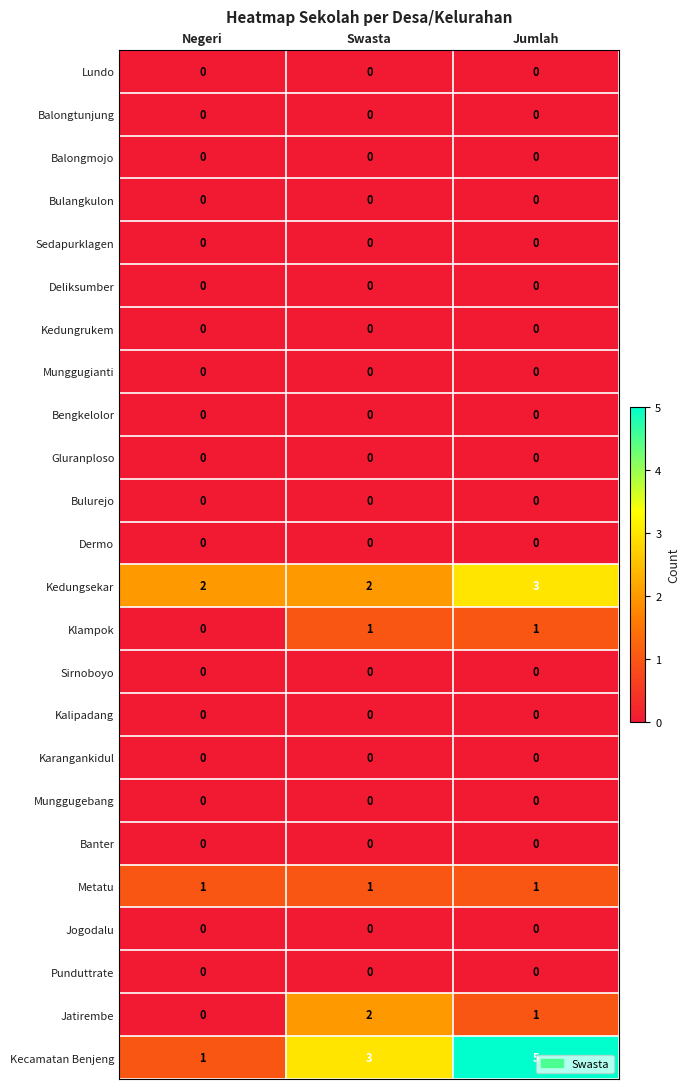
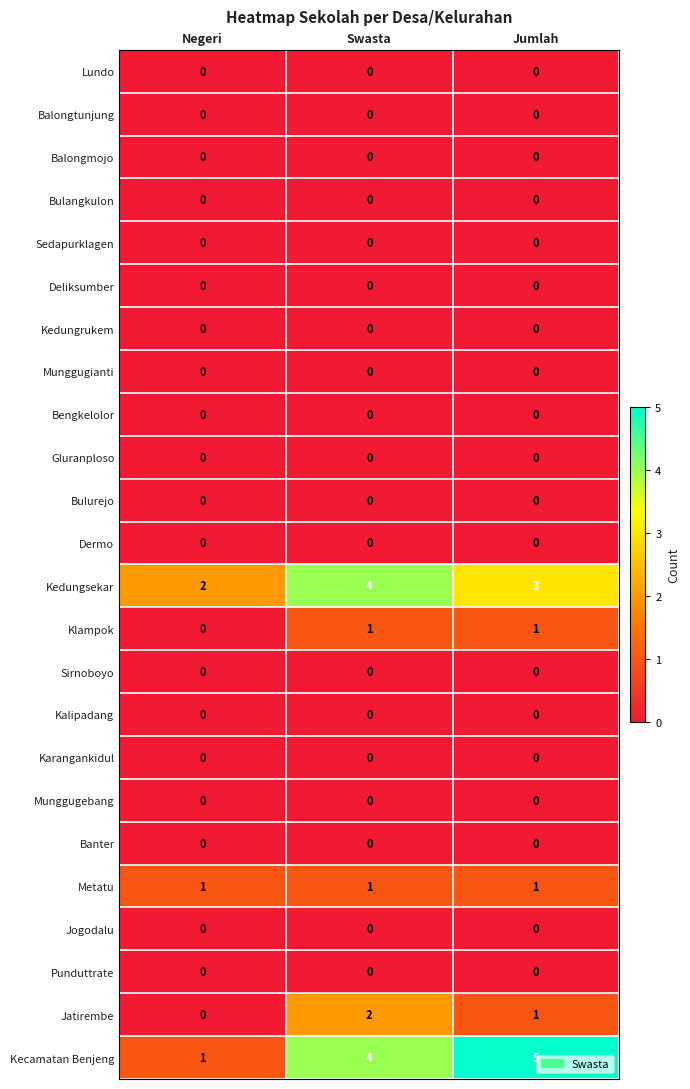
  {
    "Lundo": {
      "Negeri": 0,
      "Swasta": 0,
      "Jumlah": 0
    },
    "Balongtunjung": {
      "Negeri": 0,
      "Swasta": 0,
      "Jumlah": 0
    },
    "Balongmojo": {
      "Negeri": 0,
      "Swasta": 0,
      "Jumlah": 0
    },
    "Bulangkulon": {
      "Negeri": 0,
      "Swasta": 0,
      "Jumlah": 0
    },
    "Sedapurklagen": {
      "Negeri": 0,
      "Swasta": 0,
      "Jumlah": 0
    },
    "Deliksumber": {
      "Negeri": 0,
      "Swasta": 0,
      "Jumlah": 0
    },
    "Kedungrukem": {
      "Negeri": 0,
      "Swasta": 0,
      "Jumlah": 0
    },
    "Munggugianti": {
      "Negeri": 0,
      "Swasta": 0,
      "Jumlah": 0
    },
    "Bengkelolor": {
      "Negeri": 0,
      "Swasta": 0,
      "Jumlah": 0
    },
    "Gluranploso": {
      "Negeri": 0,
      "Swasta": 0,
      "Jumlah": 0
    },
    "Bulurejo": {
      "Negeri": 0,
      "Swasta": 0,
      "Jumlah": 0
    },
    "Dermo": {
      "Negeri": 0,
      "Swasta": 0,
      "Jumlah": 0
    },
    "Kedungsekar": {
      "Negeri": 2,
-     "Swasta": 2,
+     "Swasta": 4,
      "Jumlah": 3
    },
    "Klampok": {
      "Negeri": 0,
      "Swasta": 1,
      "Jumlah": 1
    },
    "Sirnoboyo": {
      "Negeri": 0,
      "Swasta": 0,
      "Jumlah": 0
    },
    "Kalipadang": {
      "Negeri": 0,
      "Swasta": 0,
      "Jumlah": 0
    },
    "Karangankidul": {
      "Negeri": 0,
      "Swasta": 0,
      "Jumlah": 0
    },
    "Munggugebang": {
      "Negeri": 0,
      "Swasta": 0,
      "Jumlah": 0
    },
    "Banter": {
      "Negeri": 0,
      "Swasta": 0,
      "Jumlah": 0
    },
    "Metatu": {
      "Negeri": 1,
      "Swasta": 1,
      "Jumlah": 1
    },
    "Jogodalu": {
      "Negeri": 0,
      "Swasta": 0,
      "Jumlah": 0
    },
    "Punduttrate": {
      "Negeri": 0,
      "Swasta": 0,
      "Jumlah": 0
    },
    "Jatirembe": {
      "Negeri": 0,
      "Swasta": 2,
      "Jumlah": 1
    },
    "Kecamatan Benjeng": {
      "Negeri": 1,
-     "Swasta": 3
+     "Swasta": 4
    }
  }
